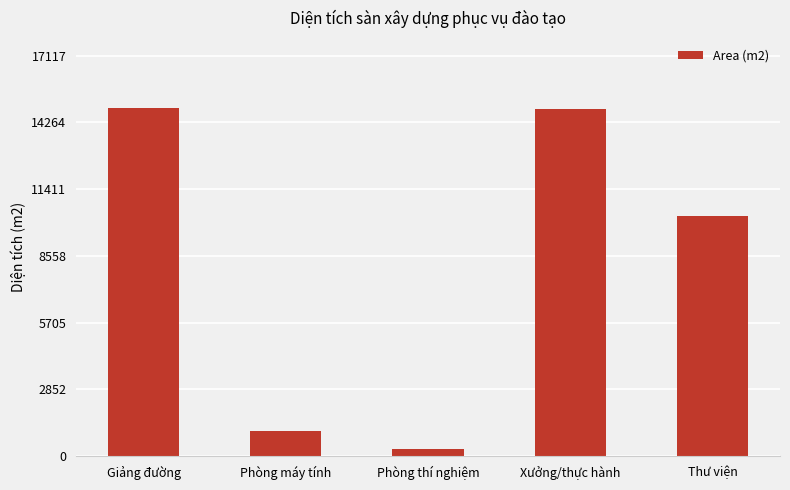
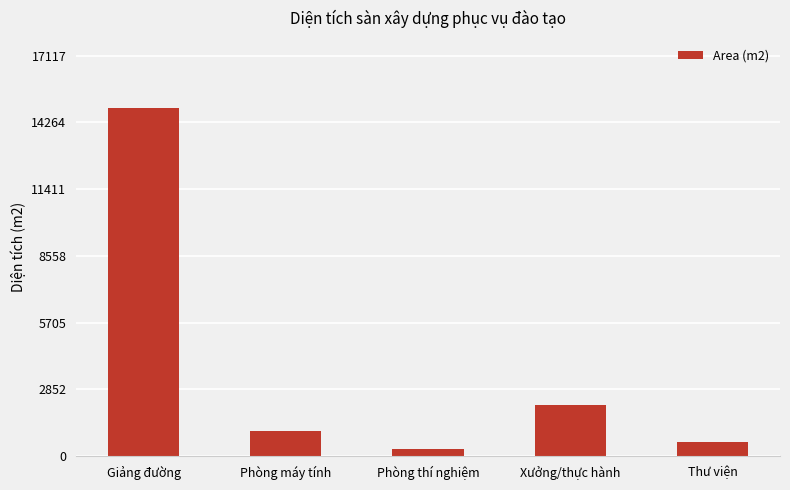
  {
    "Giảng đường": 14900,
    "Phòng máy tính": 1100,
    "Phòng thí nghiệm": 300,
-   "Xưởng/thực hành": 14800,
-   "Thư viện": 10300
+   "Xưởng/thực hành": 2200,
+   "Thư viện": 600
  }
